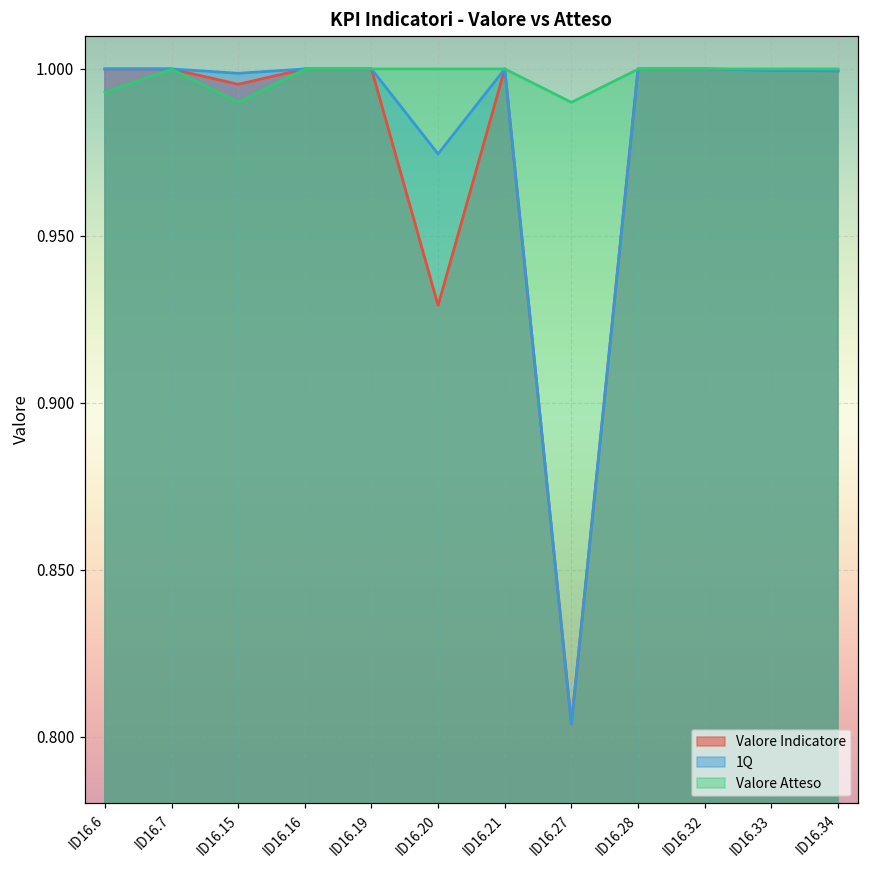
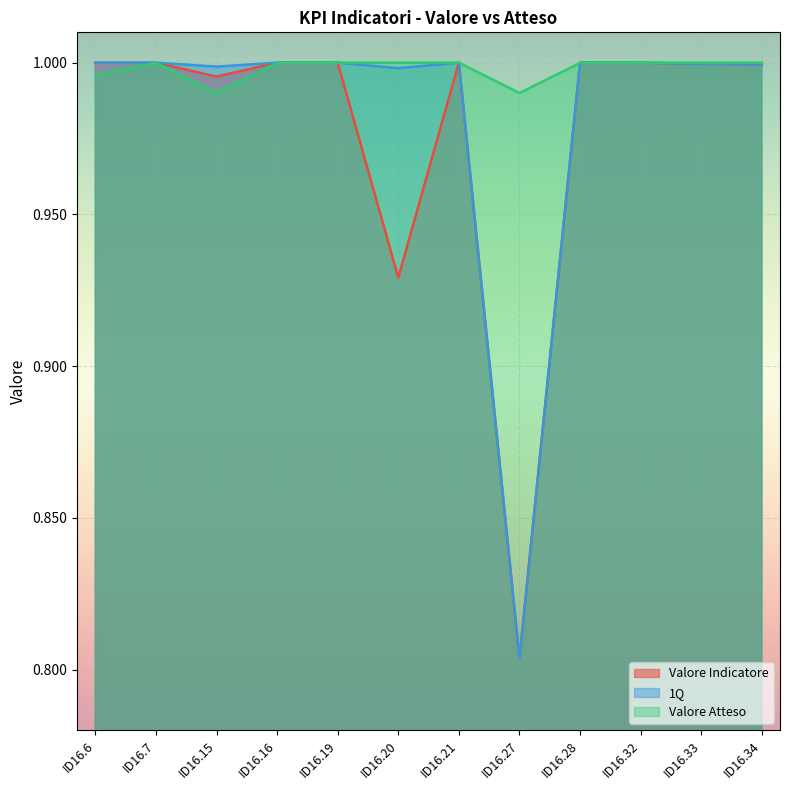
  {
    "Valore Indicatore": {
      "ID16.15": 0.995,
      "ID16.20": 0.929
    },
    "1Q": {
      "ID16.15": 0.999,
-     "ID16.20": 0.975
+     "ID16.20": 0.998
    },
    "Valore Atteso": {
-     "ID16.6": 0.993,
+     "ID16.6": 0.996,
      "ID16.15": 0.990,
      "ID16.20": 1.000,
      "ID16.27": 0.990
    }
  }
